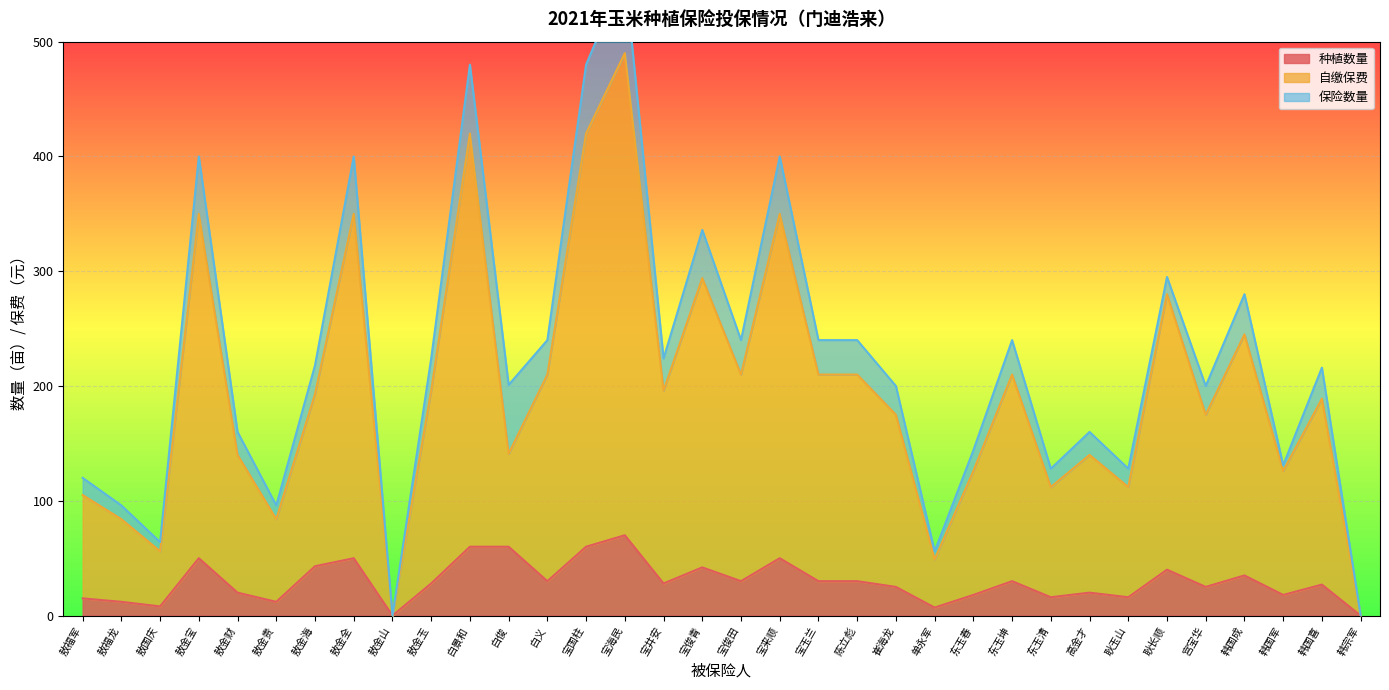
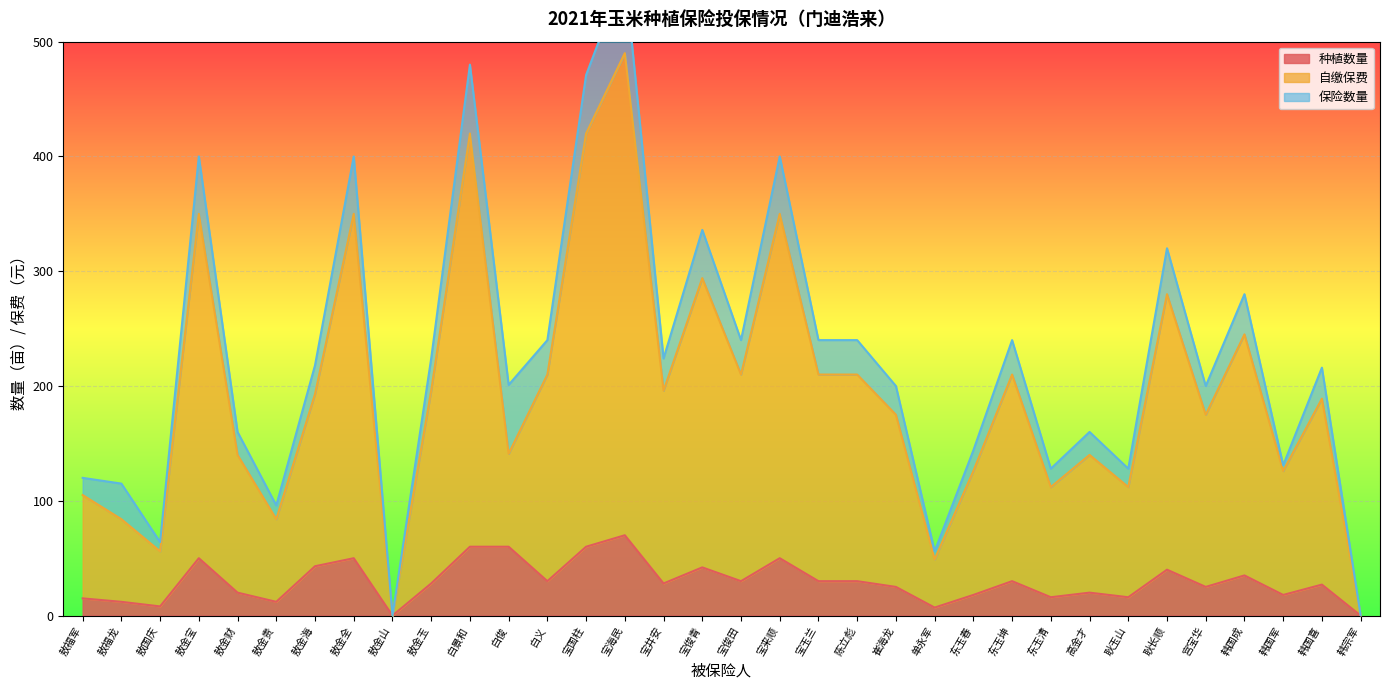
  {
    "种植数量": {
      "敖福军": 15,
      "敖福龙": 12,
      "敖国庆": 8,
      "敖金宝": 50,
      "敖金财": 20,
      "敖金贵": 12,
      "敖金海": 43,
      "敖金全": 50,
      "敖金玉": 28,
      "白景和": 60,
      "白俊": 60,
      "白义": 30,
      "宝国柱": 60,
      "宝海民": 70,
      "宝井安": 28,
      "宝俊青": 42,
      "宝俊田": 30,
      "宝来顺": 50,
      "宝玉兰": 30,
      "陈立彪": 30,
      "崔海龙": 25,
      "单永军": 7,
      "东玉春": 18,
      "东玉坤": 30,
      "东玉清": 16,
      "高金才": 20,
      "耿玉山": 16,
      "耿长顺": 40,
      "宫宝华": 25,
      "韩国成": 35,
      "韩国军": 18,
      "韩国喜": 27
    },
    "自缴保费": {
      "敖福军": 90,
      "敖福龙": 72,
      "敖国庆": 48,
      "敖金宝": 300,
      "敖金财": 120,
      "敖金贵": 72,
      "敖金海": 150,
      "敖金全": 300,
      "敖金玉": 168,
      "白景和": 360,
      "白俊": 81,
      "白义": 180,
      "宝国柱": 360,
      "宝海民": 420,
      "宝井安": 168,
      "宝俊青": 252,
      "宝俊田": 180,
      "宝来顺": 300,
      "宝玉兰": 180,
      "陈立彪": 180,
      "崔海龙": 150,
      "单永军": 42,
      "东玉春": 108,
      "东玉坤": 180,
      "东玉清": 96,
      "高金才": 120,
      "耿玉山": 96,
      "耿长顺": 240,
      "宫宝华": 150,
      "韩国成": 210,
      "韩国军": 108,
      "韩国喜": 162
    },
    "保险数量": {
      "敖福军": 15,
-     "敖福龙": 12,
+     "敖福龙": 31,
      "敖国庆": 8,
      "敖金宝": 50,
      "敖金财": 20,
      "敖金贵": 12,
      "敖金海": 25,
      "敖金全": 50,
      "敖金玉": 28,
      "白景和": 60,
      "白俊": 60,
      "白义": 30,
-     "宝国柱": 60,
+     "宝国柱": 51,
      "宝井安": 28,
      "宝俊青": 42,
      "宝俊田": 30,
      "宝来顺": 50,
      "宝玉兰": 30,
      "陈立彪": 30,
      "崔海龙": 25,
      "单永军": 7,
      "东玉春": 18,
      "东玉坤": 30,
      "东玉清": 16,
      "高金才": 20,
      "耿玉山": 16,
-     "耿长顺": 15,
+     "耿长顺": 40,
      "宫宝华": 25,
      "韩国成": 35,
      "韩国军": 5,
      "韩国喜": 27
    }
  }
